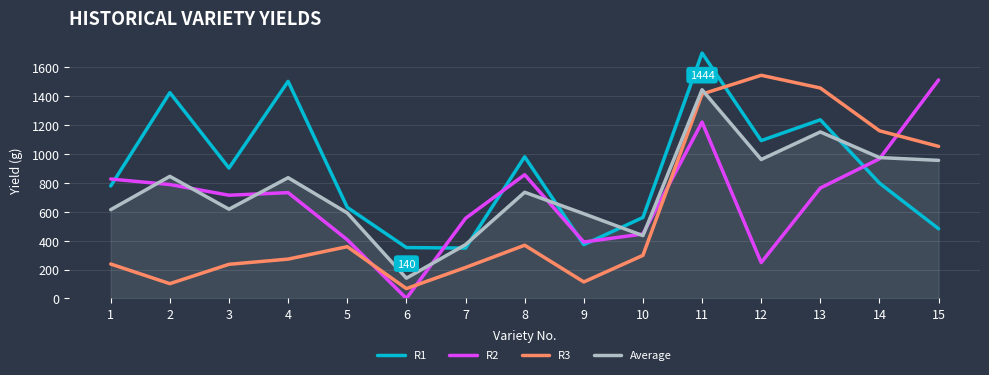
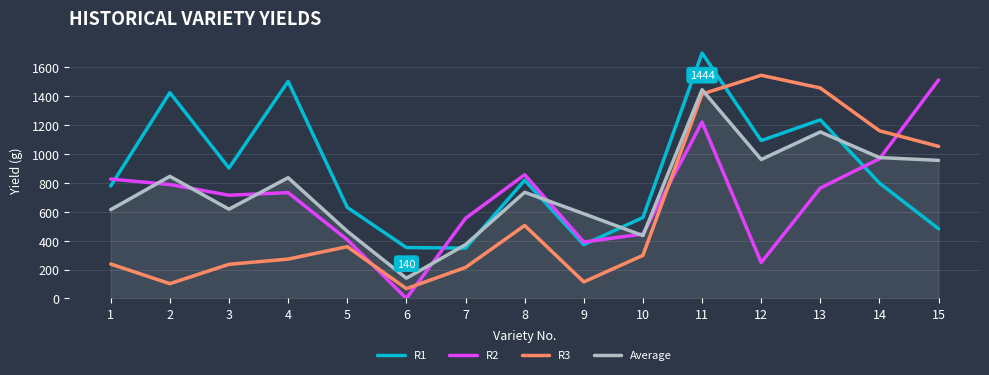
  {
    "R1": {
      "1": 780,
      "2": 1420,
      "3": 900,
      "4": 1500,
      "5": 630,
      "6": 350,
      "7": 350,
-     "8": 980,
+     "8": 820,
      "9": 370,
      "10": 560,
      "11": 1700,
      "12": 1090,
      "13": 1240,
      "14": 800,
      "15": 480
    },
    "R2": {
      "1": 830,
      "2": 790,
      "3": 710,
      "4": 730,
      "5": 410,
      "6": 0,
      "7": 550,
      "8": 860,
      "9": 390,
      "11": 1220,
      "12": 250,
      "13": 760,
      "15": 1510
    },
    "R3": {
      "1": 240,
      "2": 100,
      "3": 240,
      "4": 270,
      "5": 360,
      "6": 70,
      "7": 210,
-     "8": 370,
+     "8": 510,
      "9": 110,
      "10": 300,
      "11": 1410,
      "12": 1540,
      "13": 1460,
      "14": 1160,
      "15": 1050
    },
    "Average": {
      "1": 610,
      "2": 840,
      "3": 620,
      "4": 840,
-     "5": 590,
+     "5": 460,
      "7": 370,
      "8": 730,
      "9": 590,
      "12": 960,
      "13": 1150,
      "15": 960
    }
  }
